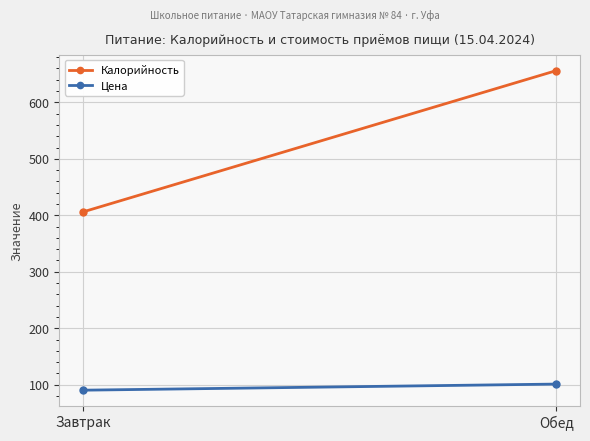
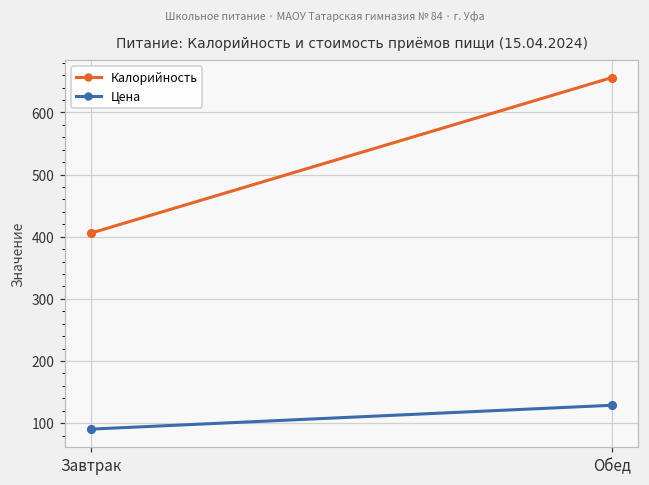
  {
    "Калорийность": {
      "Завтрак": 410,
      "Обед": 660
    },
    "Цена": {
      "Завтрак": 90,
-     "Обед": 100
+     "Обед": 130
    }
  }
